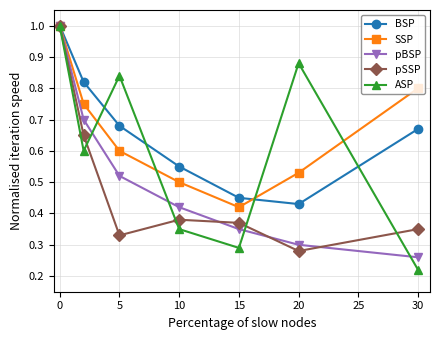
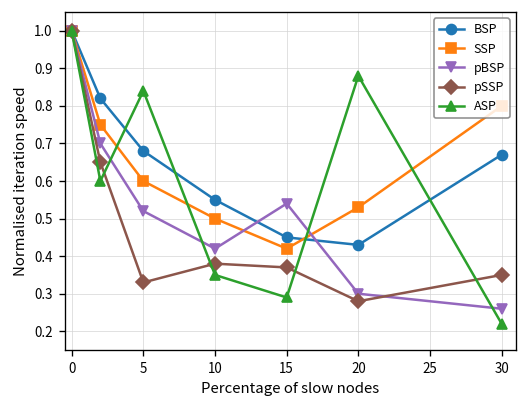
  {
    "BSP": {
      "5": 0.68,
      "10": 0.55,
      "15": 0.45,
      "20": 0.43,
      "30": 0.67
    },
    "SSP": {
      "5": 0.60,
      "10": 0.50,
      "15": 0.42,
      "20": 0.53
    },
    "pBSP": {
      "5": 0.52,
      "10": 0.42,
-     "15": 0.35,
+     "15": 0.54,
      "20": 0.30,
      "30": 0.26
    },
    "pSSP": {
      "5": 0.33,
      "10": 0.38,
      "15": 0.37,
      "20": 0.28,
      "30": 0.35
    },
    "ASP": {
      "5": 0.84,
      "10": 0.35,
      "15": 0.29,
      "20": 0.88,
      "30": 0.22
    }
  }
